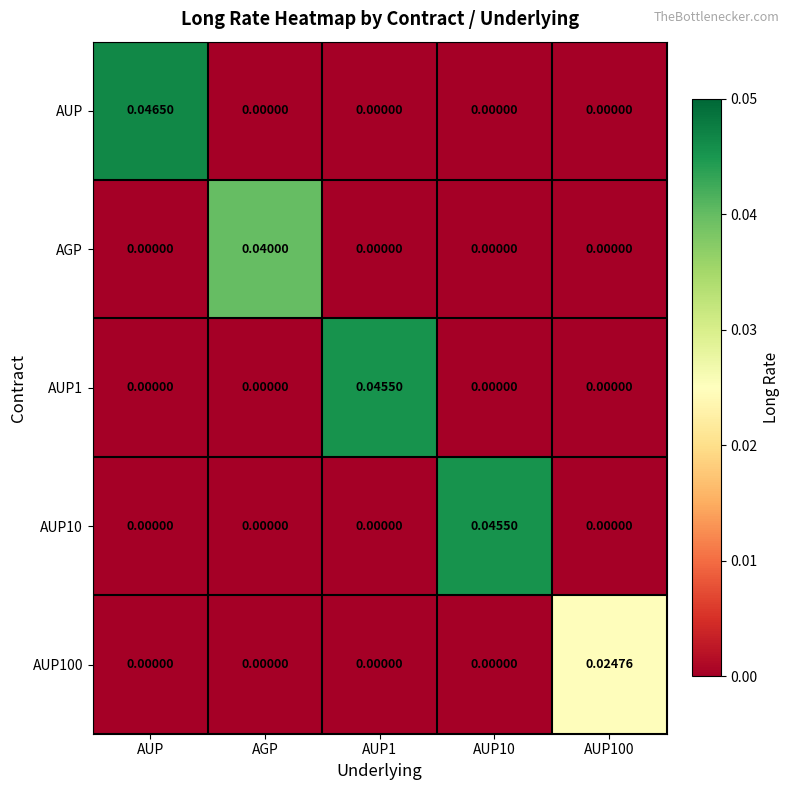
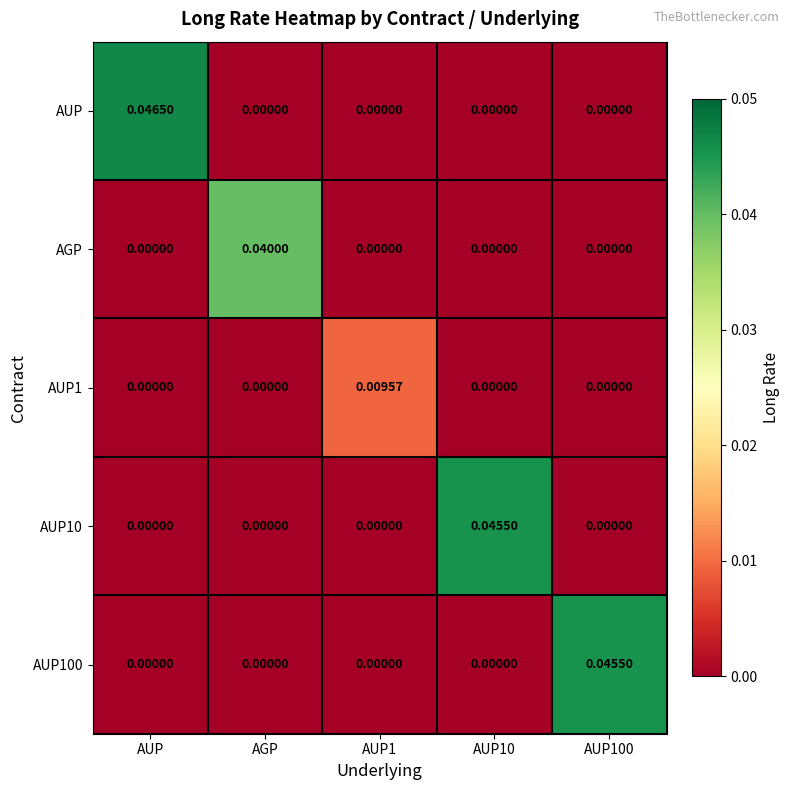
  {
    "AUP": {
      "AUP": 0.04650,
      "AGP": 0.00000,
      "AUP1": 0.00000,
      "AUP10": 0.00000,
      "AUP100": 0.00000
    },
    "AGP": {
      "AUP": 0.00000,
      "AGP": 0.04000,
      "AUP1": 0.00000,
      "AUP10": 0.00000,
      "AUP100": 0.00000
    },
    "AUP1": {
      "AUP": 0.00000,
      "AGP": 0.00000,
-     "AUP1": 0.04550,
+     "AUP1": 0.00957,
      "AUP10": 0.00000,
      "AUP100": 0.00000
    },
    "AUP10": {
      "AUP": 0.00000,
      "AGP": 0.00000,
      "AUP1": 0.00000,
      "AUP10": 0.04550,
      "AUP100": 0.00000
    },
    "AUP100": {
      "AUP": 0.00000,
      "AGP": 0.00000,
      "AUP1": 0.00000,
      "AUP10": 0.00000,
-     "AUP100": 0.02476
+     "AUP100": 0.04550
    }
  }
